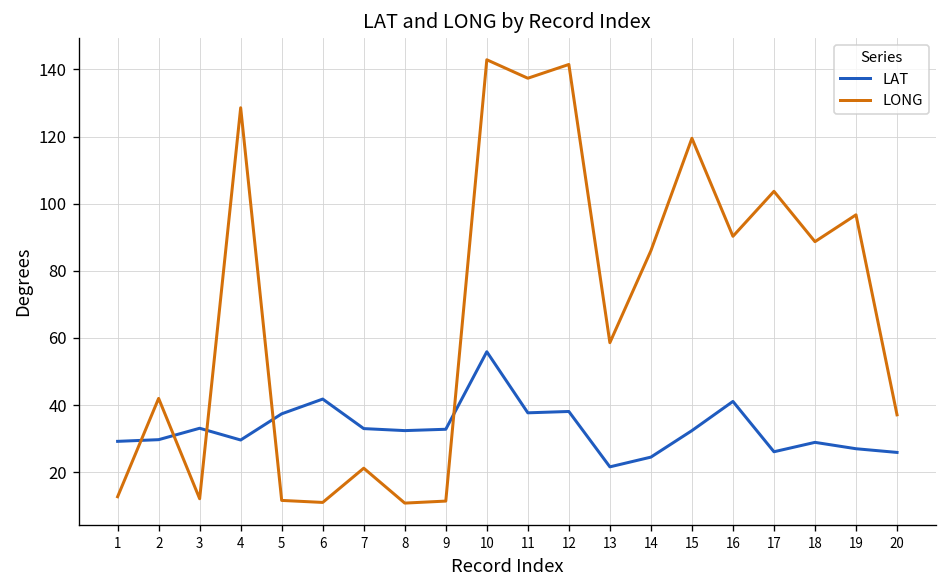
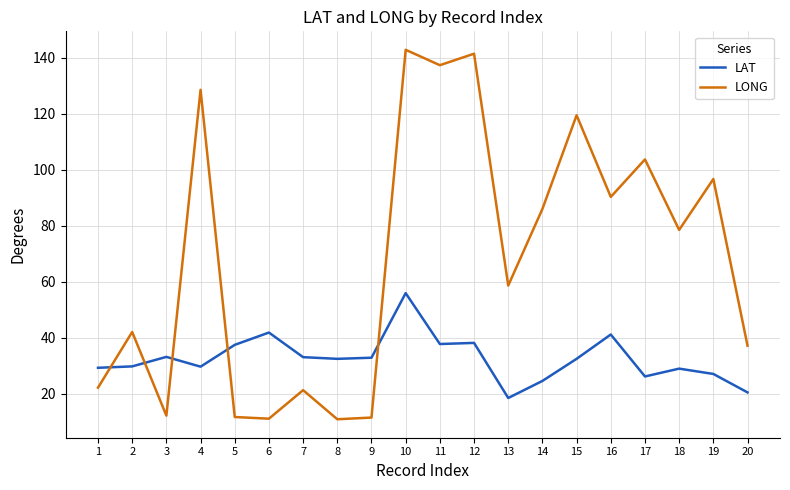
  {
    "LAT": {
      "1": 29,
      "2": 30,
      "3": 33,
      "4": 30,
      "5": 37,
      "6": 42,
      "7": 33,
      "8": 32,
      "9": 33,
      "10": 56,
      "11": 38,
      "12": 38,
-     "13": 22,
+     "13": 18,
      "14": 25,
      "15": 32,
      "16": 41,
      "17": 26,
      "18": 29,
      "19": 27,
-     "20": 26
+     "20": 20
    },
    "LONG": {
-     "1": 13,
+     "1": 22,
      "2": 42,
      "3": 12,
      "4": 129,
      "5": 12,
      "6": 11,
      "7": 21,
      "8": 11,
      "9": 11,
      "10": 143,
      "11": 137,
      "12": 142,
      "13": 59,
      "14": 86,
      "15": 120,
      "16": 90,
      "17": 104,
-     "18": 89,
+     "18": 79,
      "19": 97,
      "20": 37
    }
  }
